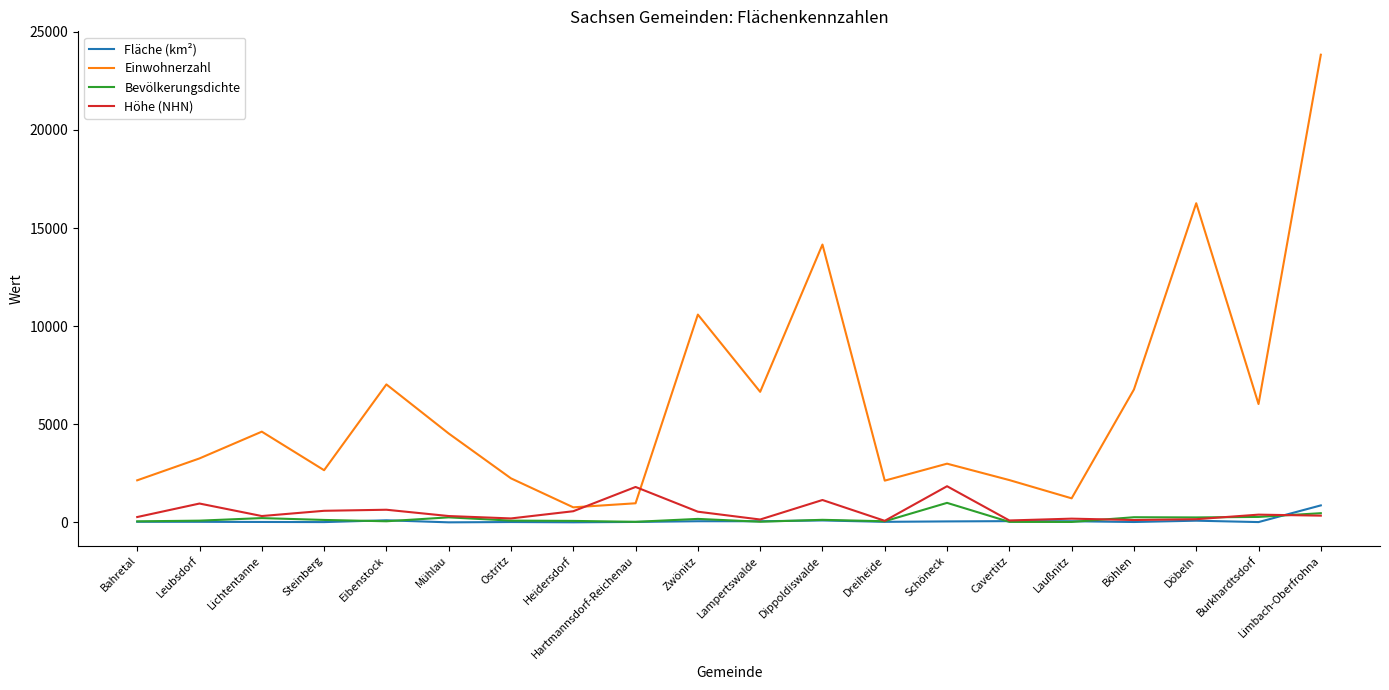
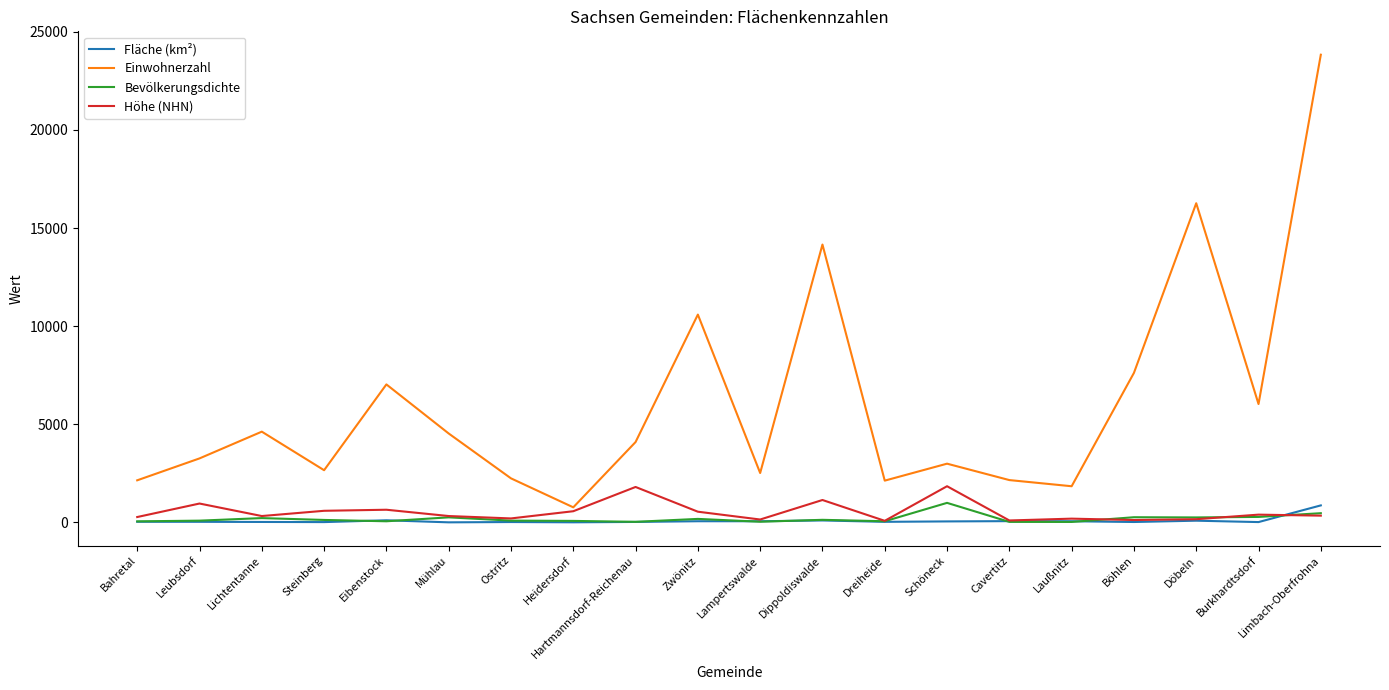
  {
    "Fläche (km²)": {
      "Lichtentanne": 0,
      "Mühlau": 0,
      "Schöneck": 100,
      "Burkhardtsdorf": 0,
      "Limbach-Oberfrohna": 900
    },
    "Einwohnerzahl": {
      "Bahretal": 2100,
      "Leubsdorf": 3300,
      "Lichtentanne": 4600,
      "Steinberg": 2700,
      "Eibenstock": 7000,
      "Mühlau": 4500,
      "Ostritz": 2200,
      "Heidersdorf": 800,
-     "Hartmannsdorf-Reichenau": 1000,
+     "Hartmannsdorf-Reichenau": 4100,
      "Zwönitz": 10600,
-     "Lampertswalde": 6700,
+     "Lampertswalde": 2500,
      "Dippoldiswalde": 14200,
      "Dreiheide": 2100,
      "Schöneck": 3000,
      "Cavertitz": 2200,
-     "Laußnitz": 1200,
-     "Böhlen": 6800,
+     "Laußnitz": 1800,
+     "Böhlen": 7600,
      "Döbeln": 16300,
      "Burkhardtsdorf": 6000,
      "Limbach-Oberfrohna": 23800
    },
    "Bevölkerungsdichte": {
      "Schöneck": 1000,
      "Böhlen": 300
    },
    "Höhe (NHN)": {
      "Bahretal": 300,
      "Leubsdorf": 1000,
      "Steinberg": 600,
      "Eibenstock": 700,
      "Heidersdorf": 600,
      "Hartmannsdorf-Reichenau": 1800,
      "Zwönitz": 600,
      "Dippoldiswalde": 1100,
      "Schöneck": 1800,
      "Laußnitz": 200
    }
  }
